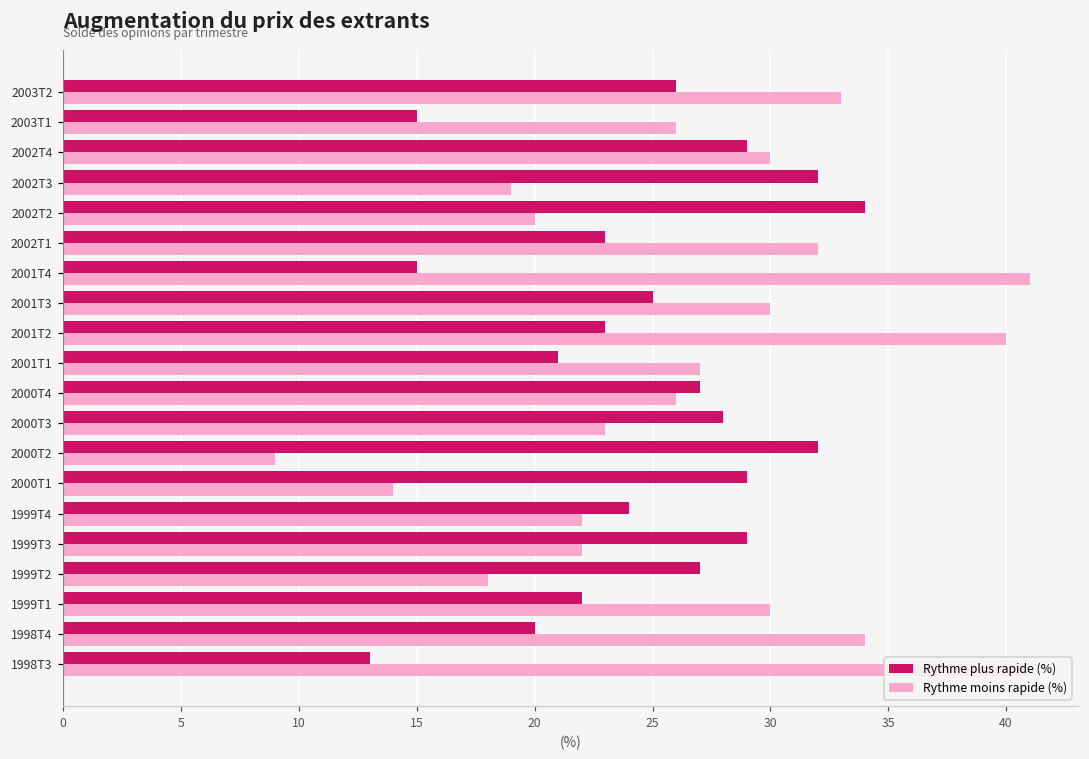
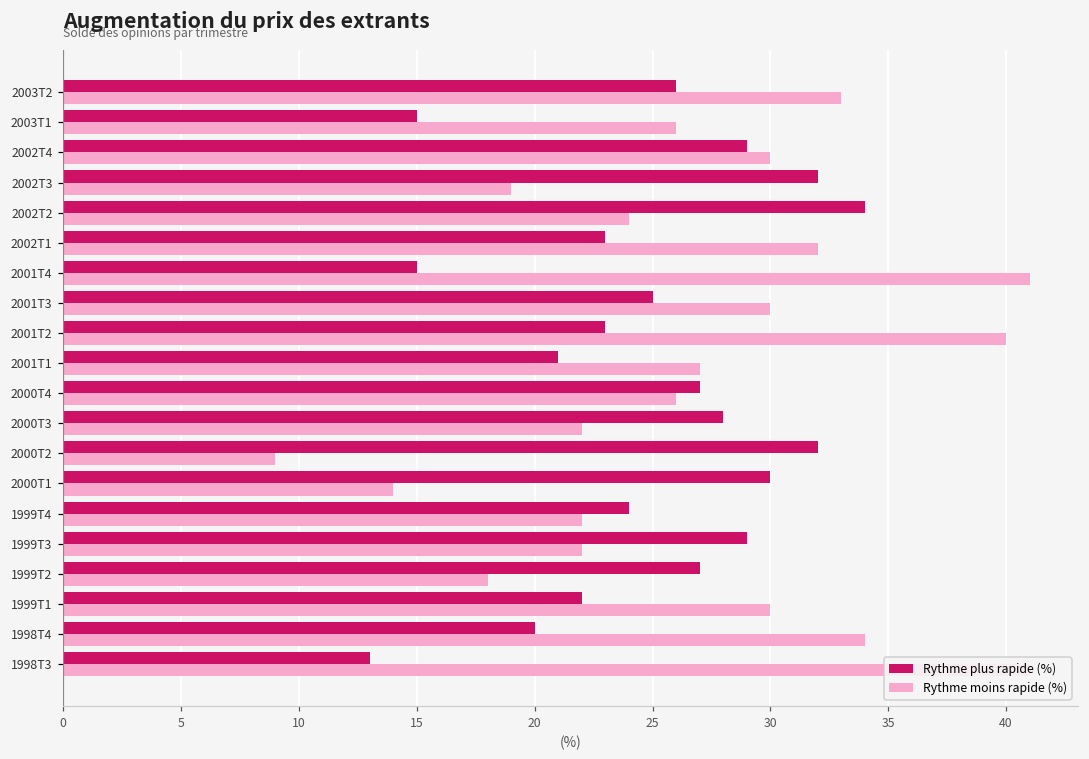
  {
    "Rythme plus rapide (%)": {
      "2003T2": 26,
      "2003T1": 15,
      "2002T4": 29,
      "2002T3": 32,
      "2002T2": 34,
      "2002T1": 23,
      "2001T4": 15,
      "2001T3": 25,
      "2001T2": 23,
      "2001T1": 21,
      "2000T4": 27,
      "2000T3": 28,
      "2000T2": 32,
-     "2000T1": 29,
+     "2000T1": 30,
      "1999T4": 24,
      "1999T3": 29,
      "1999T2": 27,
      "1999T1": 22,
      "1998T4": 20,
      "1998T3": 13
    },
    "Rythme moins rapide (%)": {
      "2003T2": 33,
      "2003T1": 26,
      "2002T4": 30,
      "2002T3": 19,
-     "2002T2": 20,
+     "2002T2": 24,
      "2002T1": 32,
      "2001T4": 41,
      "2001T3": 30,
      "2001T2": 40,
      "2001T1": 27,
      "2000T4": 26,
-     "2000T3": 23,
+     "2000T3": 22,
      "2000T2": 9,
      "2000T1": 14,
      "1999T4": 22,
      "1999T3": 22,
      "1999T2": 18,
      "1999T1": 30,
      "1998T4": 34
    }
  }
